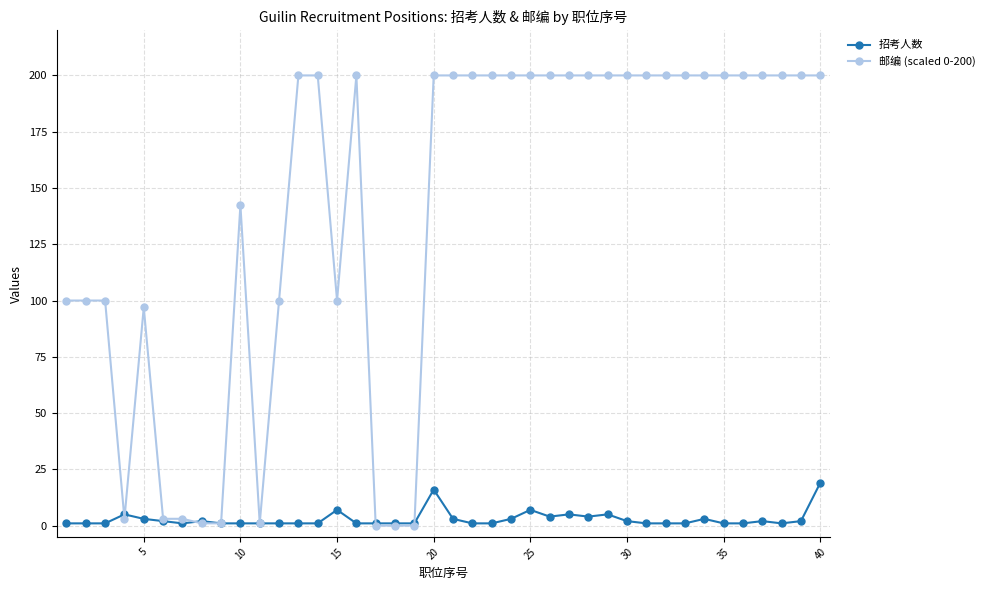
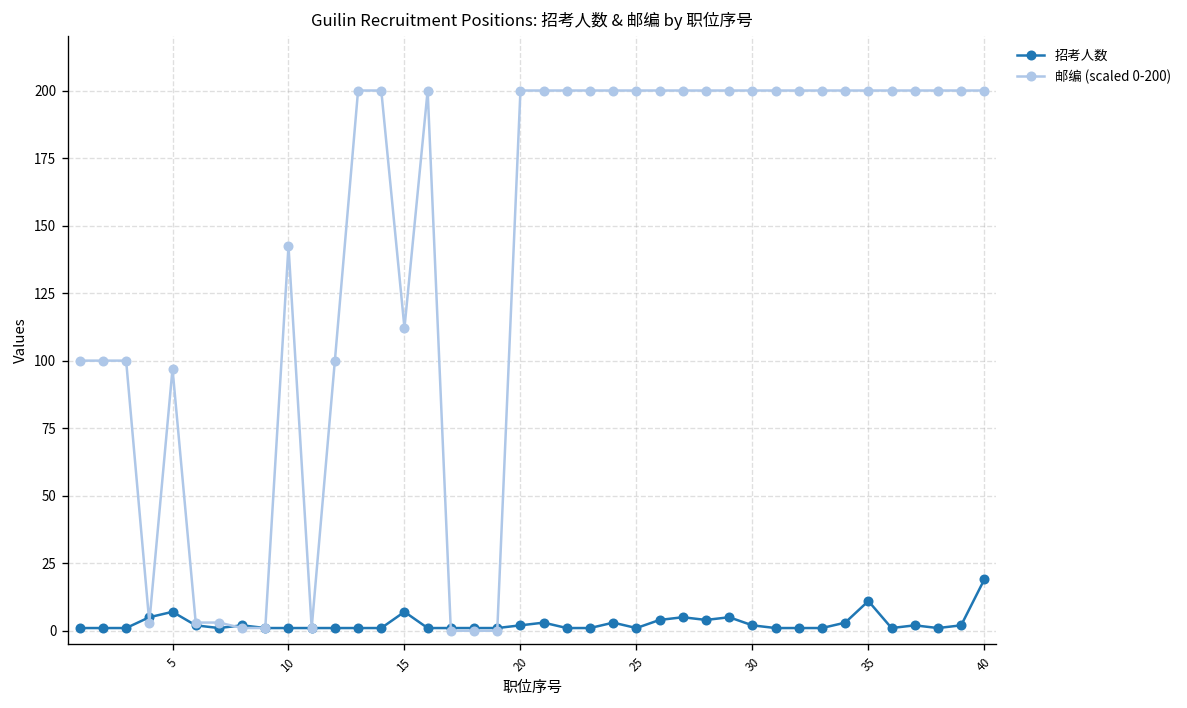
  {
    "招考人数": {
-     "5": 3,
+     "5": 7,
      "10": 1,
      "15": 7,
-     "20": 16,
-     "25": 7,
+     "20": 2,
+     "25": 1,
      "30": 2,
-     "35": 1,
+     "35": 11,
      "40": 19
    },
    "邮编 (scaled 0-200)": {
      "5": 97,
      "10": 142,
-     "15": 100,
+     "15": 112,
      "20": 200,
      "25": 200,
      "30": 200,
      "35": 200,
      "40": 200
    }
  }
